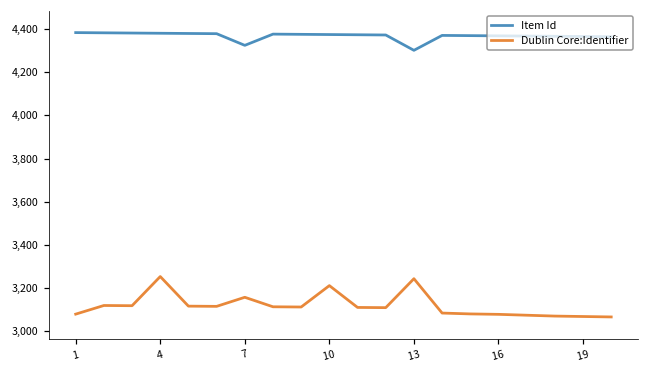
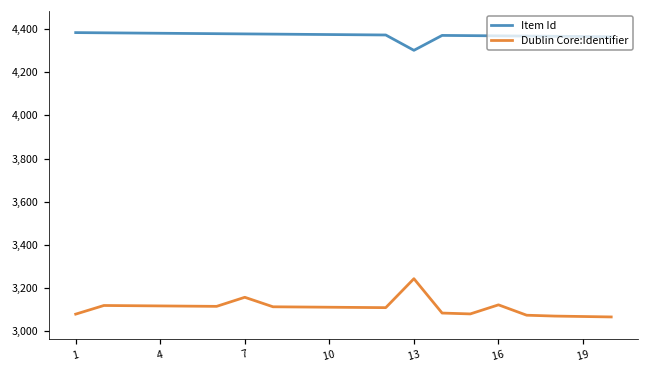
  {
    "Item Id": {
      "1": "4,380",
      "4": "4,380",
-     "7": "4,320",
+     "7": "4,380",
      "10": "4,370",
      "13": "4,300"
    },
    "Dublin Core:Identifier": {
      "1": "3,080",
-     "4": "3,250",
+     "4": "3,120",
      "7": "3,160",
-     "10": "3,210",
+     "10": "3,110",
      "13": "3,240",
-     "16": "3,080",
+     "16": "3,120",
      "19": "3,070"
    }
  }
